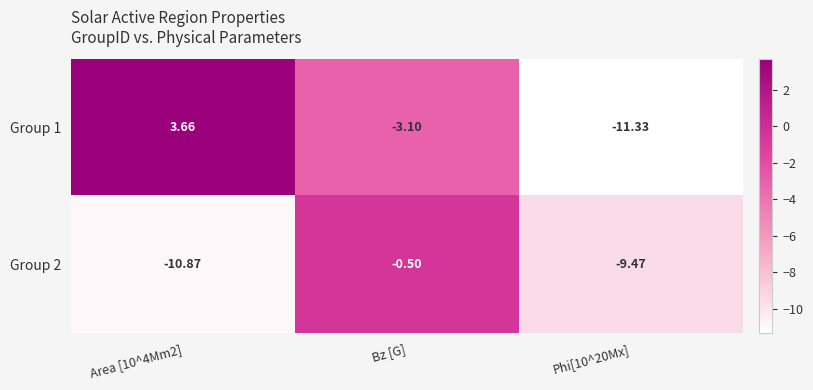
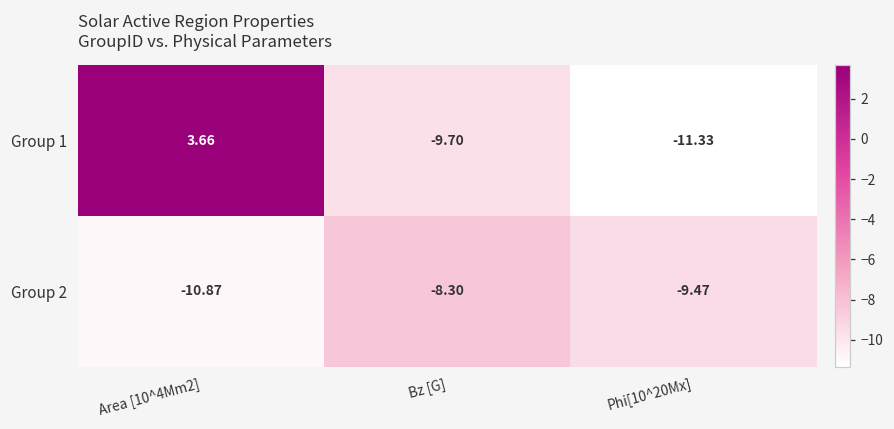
  {
    "Group 1": {
      "Area [10^4Mm2]": 3.66,
-     "Bz [G]": -3.10,
+     "Bz [G]": -9.70,
      "Phi[10^20Mx]": -11.33
    },
    "Group 2": {
      "Area [10^4Mm2]": -10.87,
-     "Bz [G]": -0.50,
+     "Bz [G]": -8.30,
      "Phi[10^20Mx]": -9.47
    }
  }
